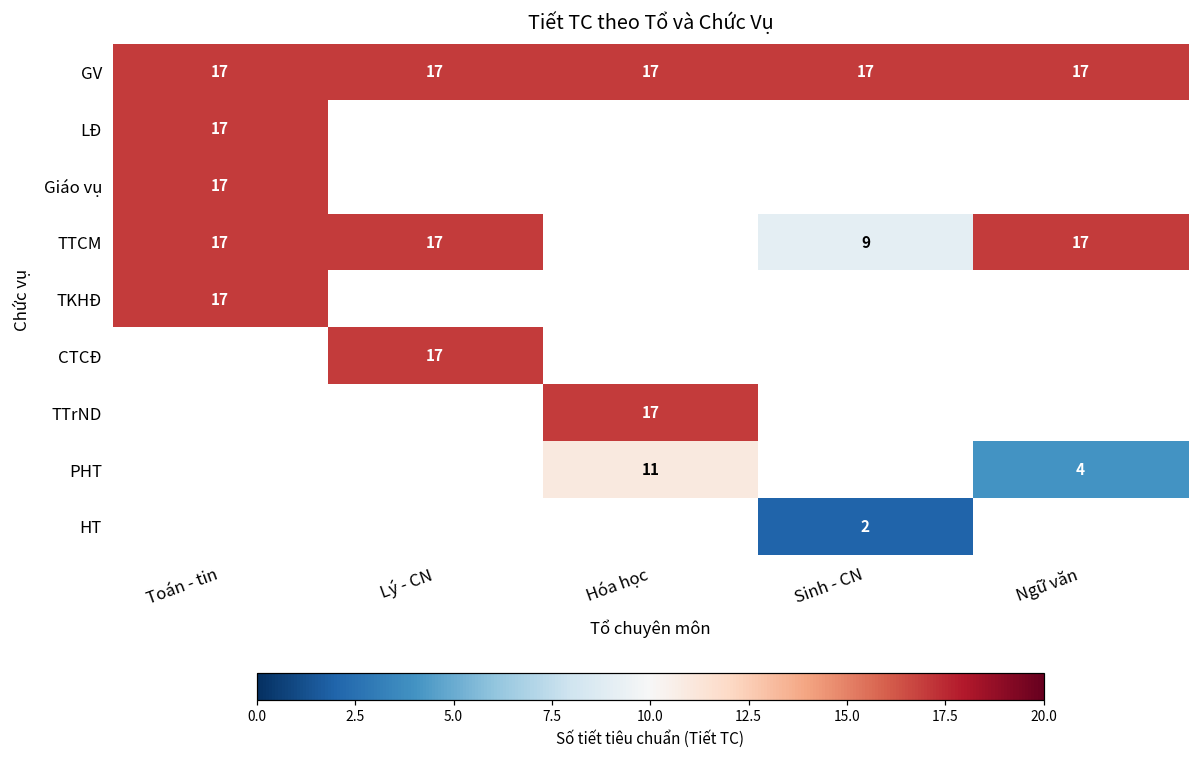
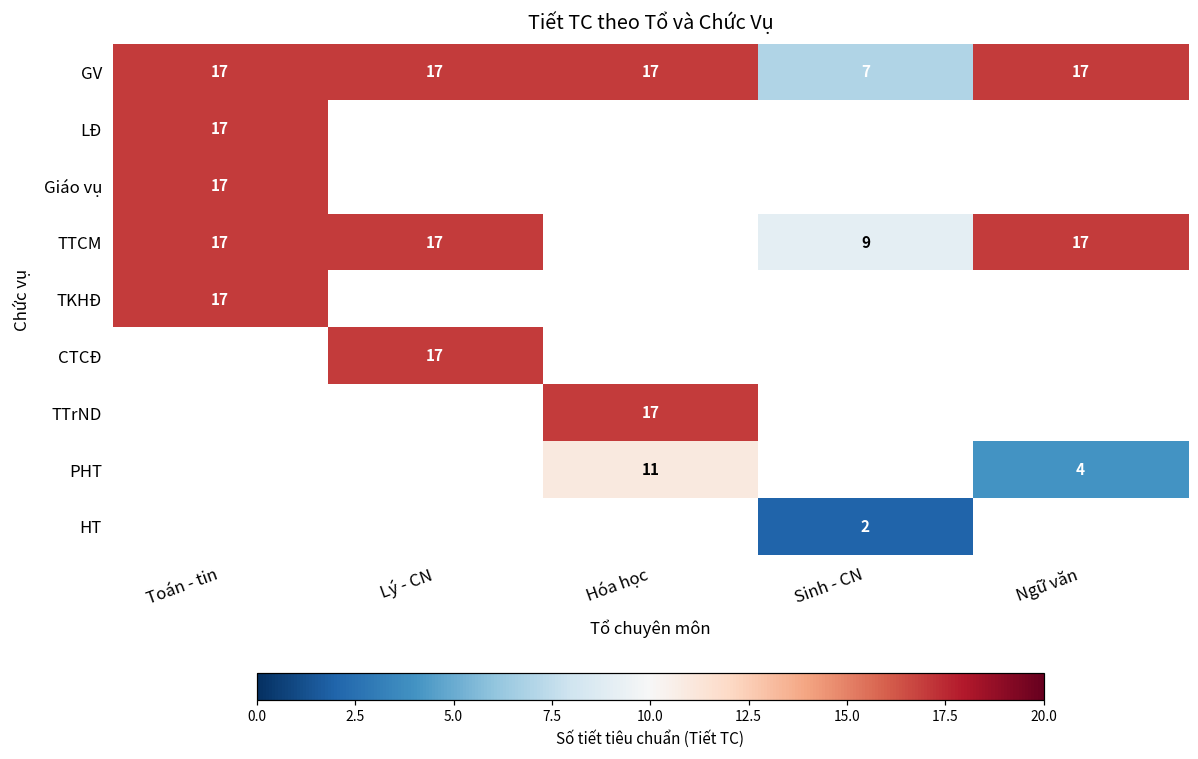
  {
    "GV": {
      "Toán - tin": 17,
      "Lý - CN": 17,
      "Hóa học": 17,
-     "Sinh - CN": 17,
+     "Sinh - CN": 7,
      "Ngữ văn": 17
    },
    "LĐ": {
      "Toán - tin": 17
    },
    "Giáo vụ": {
      "Toán - tin": 17
    },
    "TTCM": {
      "Toán - tin": 17,
      "Lý - CN": 17,
      "Sinh - CN": 9,
      "Ngữ văn": 17
    },
    "TKHĐ": {
      "Toán - tin": 17
    },
    "CTCĐ": {
      "Lý - CN": 17
    },
    "TTrND": {
      "Hóa học": 17
    },
    "PHT": {
      "Hóa học": 11,
      "Ngữ văn": 4
    },
    "HT": {
      "Sinh - CN": 2
    }
  }
